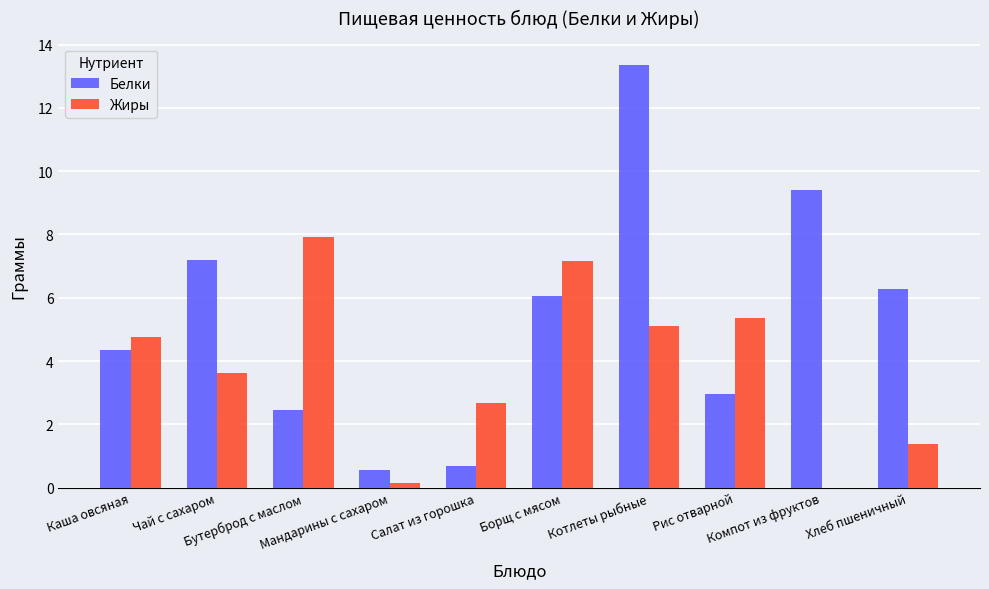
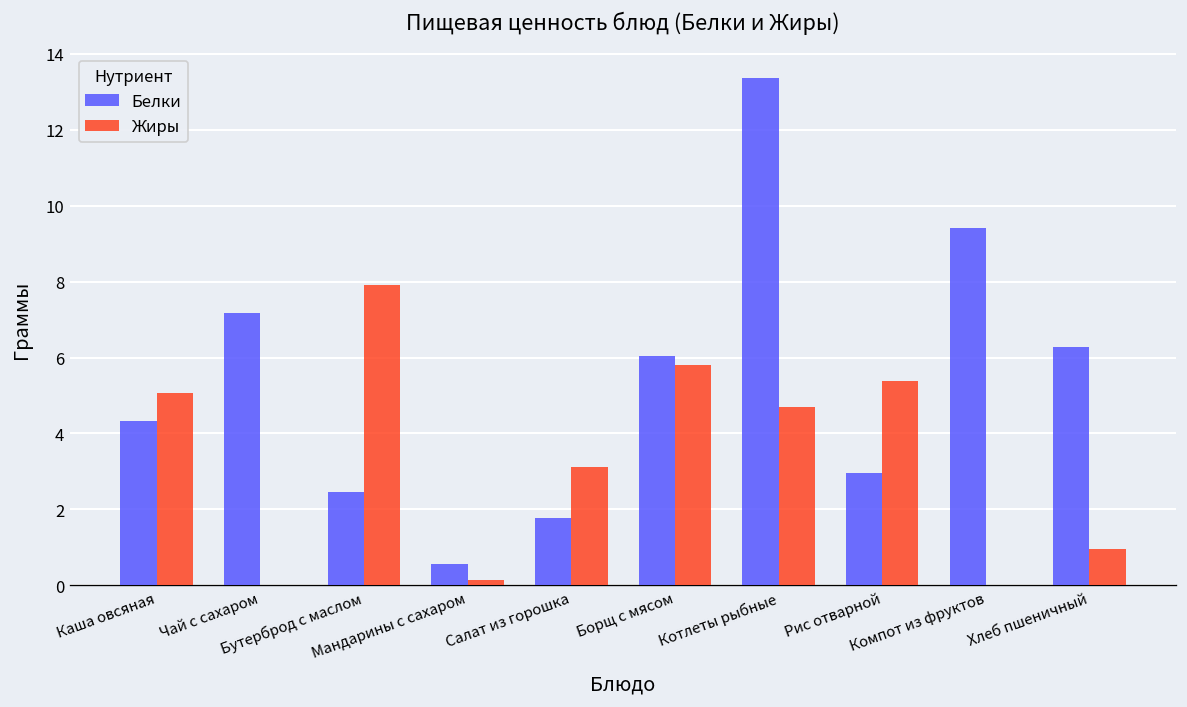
  {
    "Белки": {
      "Каша овсяная": 4.3,
      "Чай с сахаром": 7.2,
      "Бутерброд с маслом": 2.5,
      "Мандарины с сахаром": 0.6,
-     "Салат из горошка": 0.7,
+     "Салат из горошка": 1.8,
      "Борщ с мясом": 6.0,
      "Котлеты рыбные": 13.4,
      "Рис отварной": 2.9,
      "Компот из фруктов": 9.4,
      "Хлеб пшеничный": 6.3
    },
    "Жиры": {
-     "Каша овсяная": 4.8,
-     "Чай с сахаром": 3.6,
+     "Каша овсяная": 5.1,
+     "Чай с сахаром": 0.0,
      "Бутерброд с маслом": 7.9,
      "Мандарины с сахаром": 0.1,
-     "Салат из горошка": 2.7,
-     "Борщ с мясом": 7.2,
-     "Котлеты рыбные": 5.1,
+     "Салат из горошка": 3.1,
+     "Борщ с мясом": 5.8,
+     "Котлеты рыбные": 4.7,
      "Рис отварной": 5.4,
      "Компот из фруктов": 0.0,
-     "Хлеб пшеничный": 1.4
+     "Хлеб пшеничный": 1.0
    }
  }
